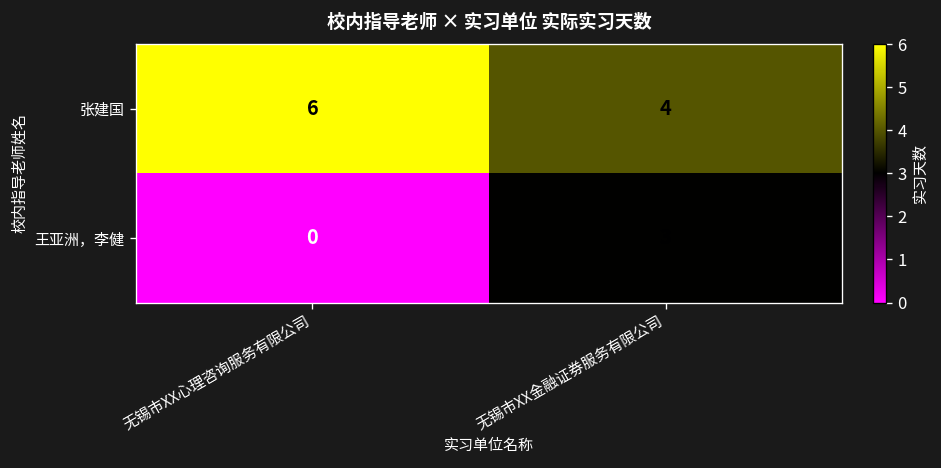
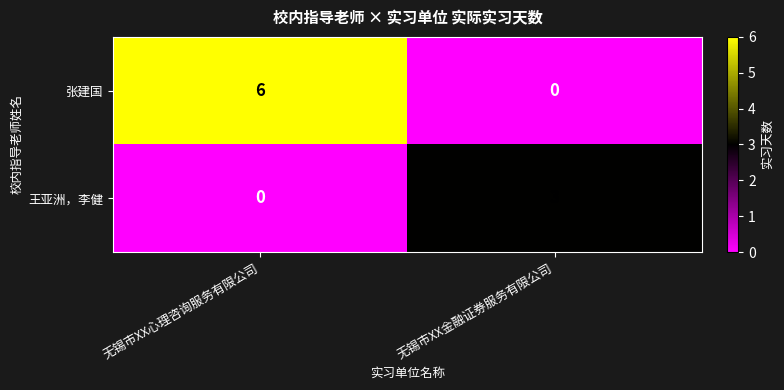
  {
    "张建国": {
      "无锡市XX心理咨询服务有限公司": 6,
-     "无锡市XX金融证券服务有限公司": 4
+     "无锡市XX金融证券服务有限公司": 0
    },
    "王亚洲，李健": {
      "无锡市XX心理咨询服务有限公司": 0
    }
  }
